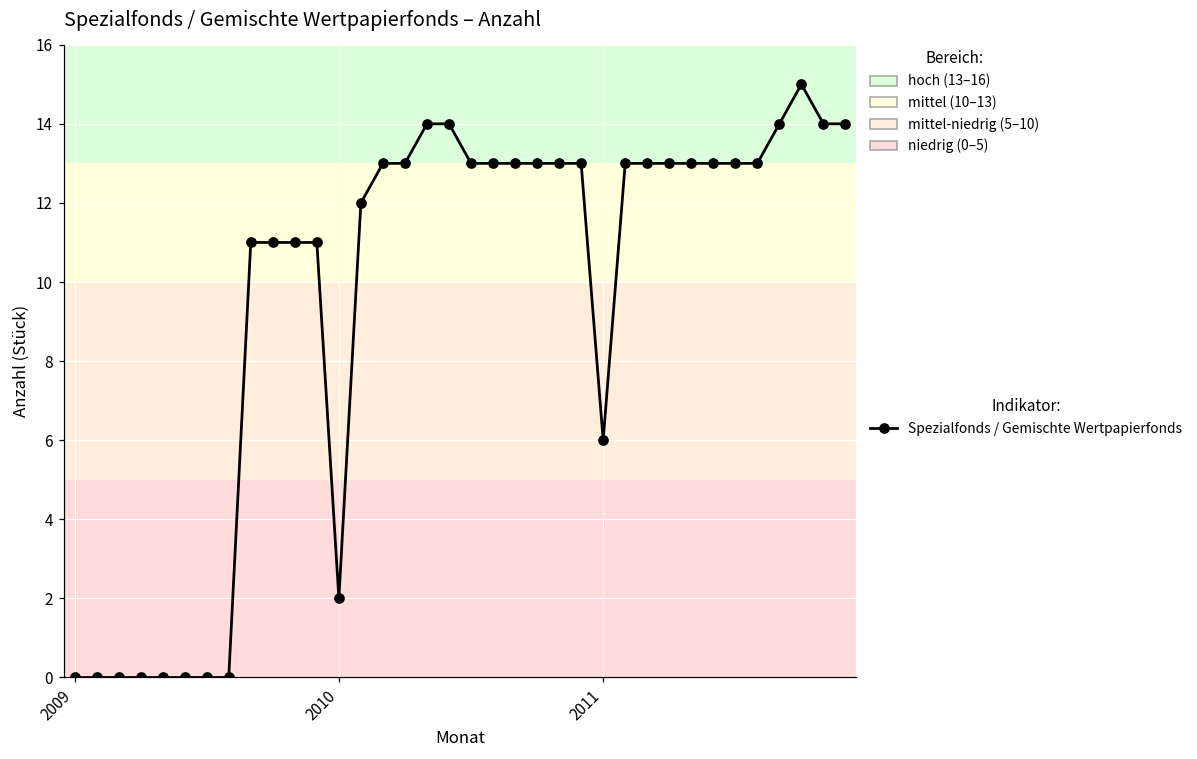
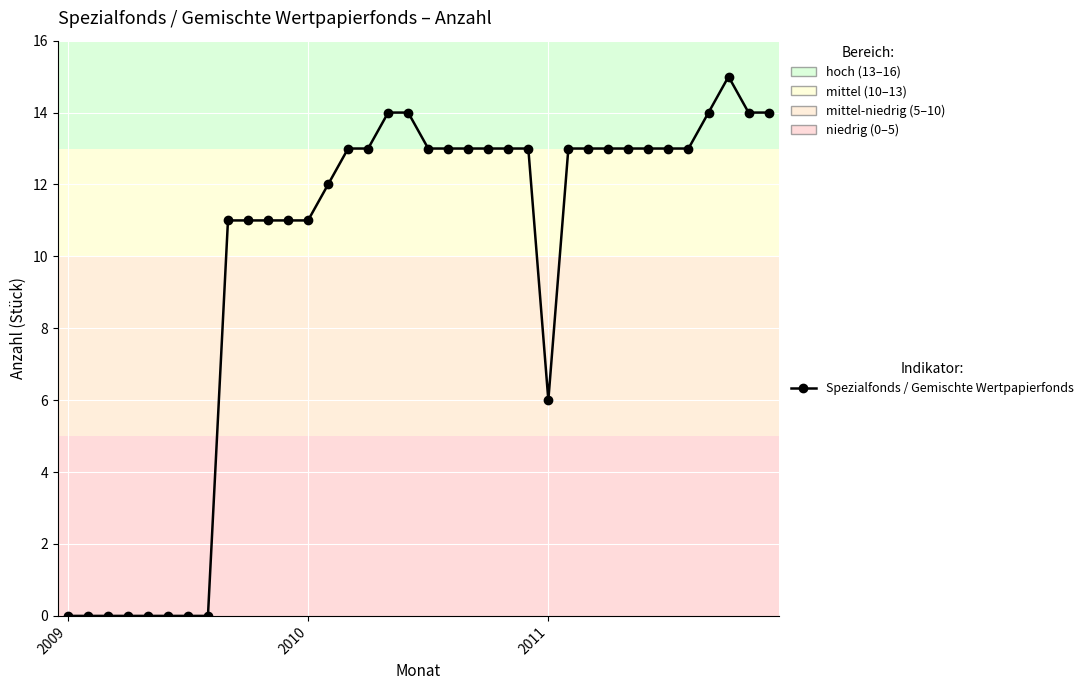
  {
    "2009": 0,
-   "2010": 2,
+   "2010": 11,
    "2011": 6
  }
